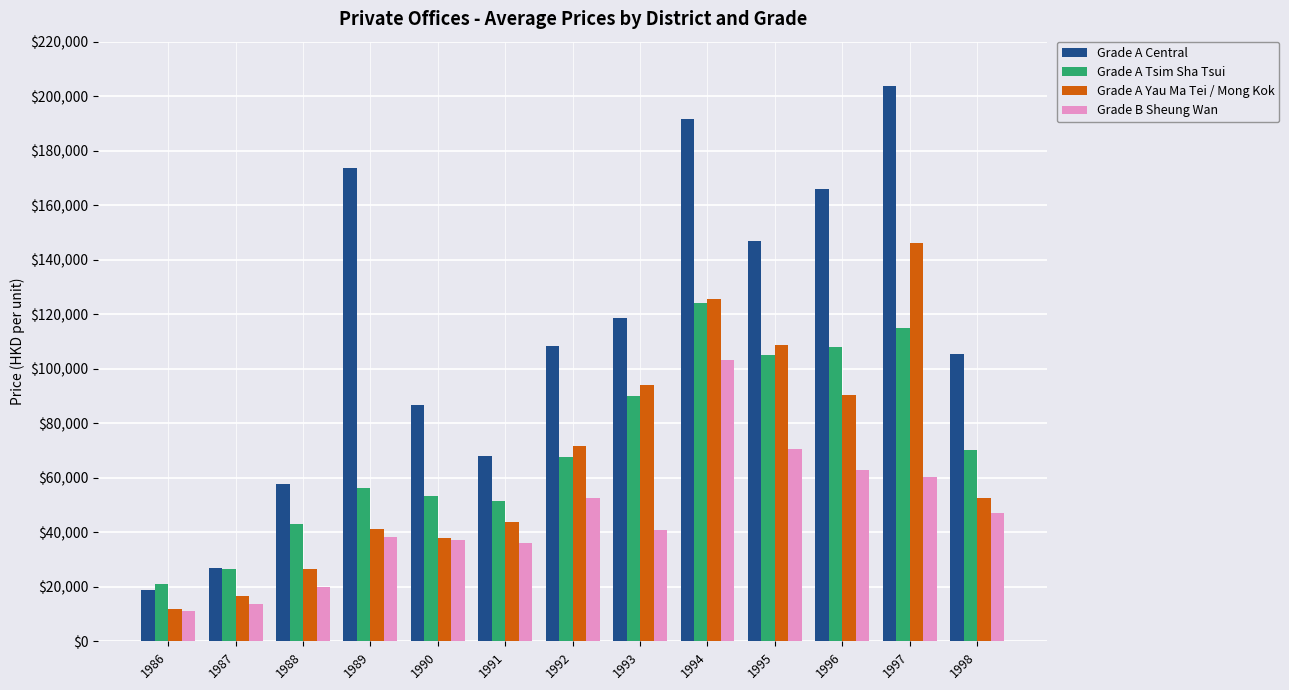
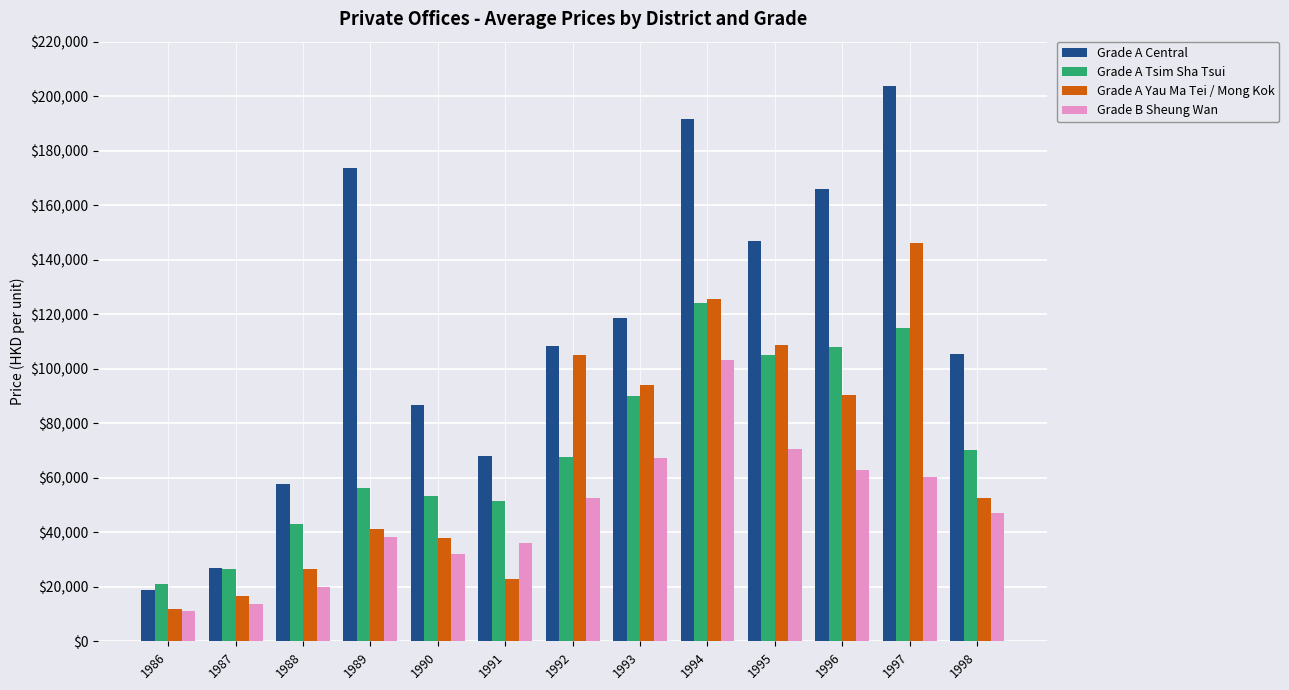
  {
    "Grade A Central": {
      "1986": "$19,000",
      "1987": "$27,000",
      "1988": "$58,000",
      "1989": "$174,000",
      "1990": "$87,000",
      "1991": "$68,000",
      "1992": "$108,000",
      "1993": "$119,000",
      "1994": "$192,000",
      "1995": "$147,000",
      "1996": "$166,000",
      "1997": "$204,000",
      "1998": "$105,000"
    },
    "Grade A Tsim Sha Tsui": {
      "1986": "$21,000",
      "1987": "$26,000",
      "1988": "$43,000",
      "1989": "$56,000",
      "1990": "$53,000",
      "1991": "$52,000",
      "1992": "$68,000",
      "1993": "$90,000",
      "1994": "$124,000",
      "1995": "$105,000",
      "1996": "$108,000",
      "1997": "$115,000",
      "1998": "$70,000"
    },
    "Grade A Yau Ma Tei / Mong Kok": {
      "1986": "$12,000",
      "1987": "$17,000",
      "1988": "$26,000",
      "1989": "$41,000",
      "1990": "$38,000",
-     "1991": "$44,000",
-     "1992": "$72,000",
+     "1991": "$23,000",
+     "1992": "$105,000",
      "1993": "$94,000",
      "1994": "$126,000",
      "1995": "$109,000",
      "1996": "$91,000",
      "1997": "$146,000",
      "1998": "$53,000"
    },
    "Grade B Sheung Wan": {
      "1986": "$11,000",
      "1987": "$14,000",
      "1988": "$20,000",
      "1989": "$38,000",
-     "1990": "$37,000",
+     "1990": "$32,000",
      "1991": "$36,000",
      "1992": "$53,000",
-     "1993": "$41,000",
+     "1993": "$67,000",
      "1994": "$103,000",
      "1995": "$71,000",
      "1996": "$63,000",
      "1997": "$60,000",
      "1998": "$47,000"
    }
  }
